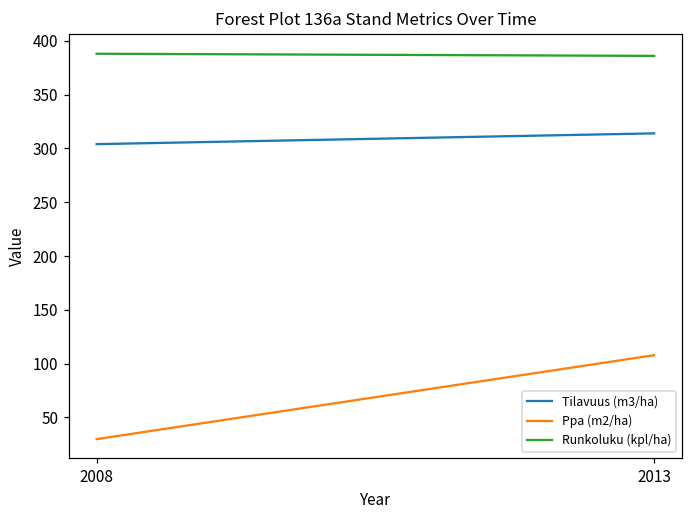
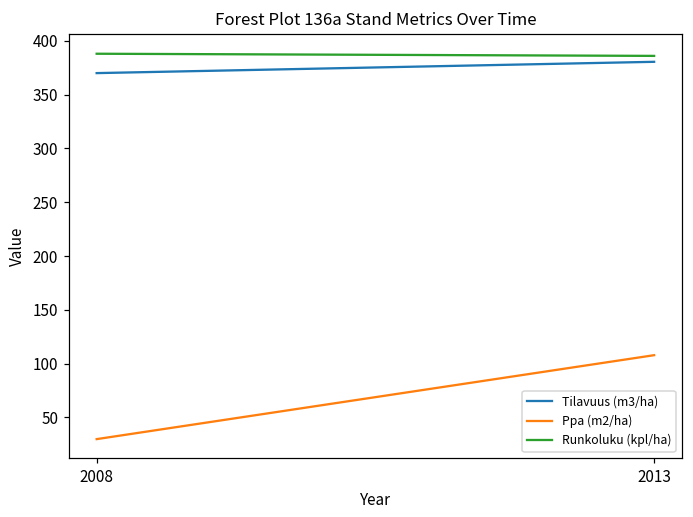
  {
    "Tilavuus (m3/ha)": {
-     "2008": 300,
-     "2013": 310
+     "2008": 370,
+     "2013": 380
    },
    "Ppa (m2/ha)": {
      "2008": 30,
      "2013": 110
    },
    "Runkoluku (kpl/ha)": {
      "2008": 390,
      "2013": 390
    }
  }
